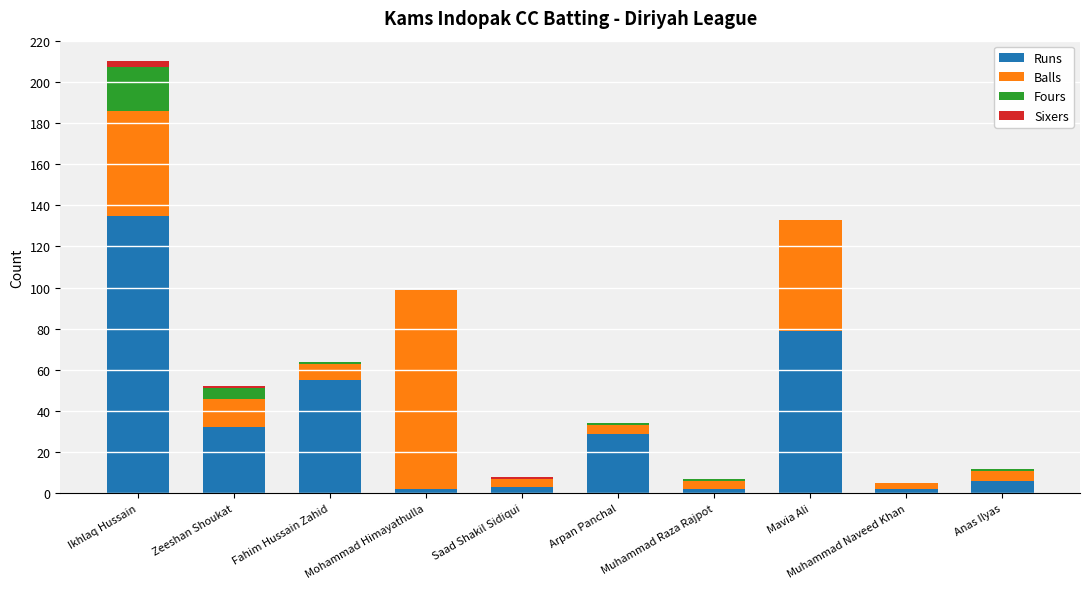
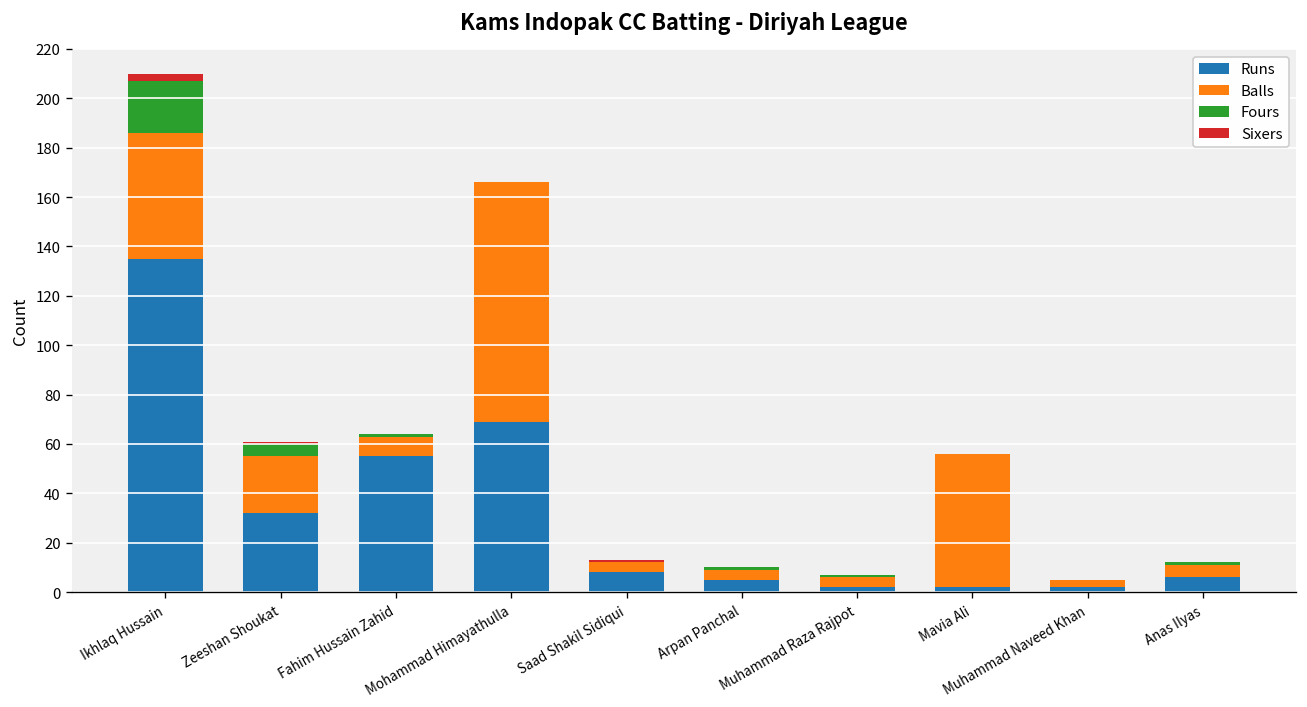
  {
    "Runs": {
      "Ikhlaq Hussain": 135,
      "Zeeshan Shoukat": 32,
      "Fahim Hussain Zahid": 55,
-     "Mohammad Himayathulla": 2,
-     "Saad Shakil Sidiqui": 3,
-     "Arpan Panchal": 29,
+     "Mohammad Himayathulla": 69,
+     "Saad Shakil Sidiqui": 8,
+     "Arpan Panchal": 5,
      "Muhammad Raza Rajpot": 2,
-     "Mavia Ali": 79,
+     "Mavia Ali": 2,
      "Muhammad Naveed Khan": 2,
      "Anas Ilyas": 6
    },
    "Balls": {
      "Ikhlaq Hussain": 51,
-     "Zeeshan Shoukat": 14,
+     "Zeeshan Shoukat": 23,
      "Fahim Hussain Zahid": 8,
      "Mohammad Himayathulla": 97,
      "Saad Shakil Sidiqui": 4,
      "Arpan Panchal": 4,
      "Muhammad Raza Rajpot": 4,
      "Mavia Ali": 54,
      "Muhammad Naveed Khan": 3,
      "Anas Ilyas": 5
    },
    "Fours": {
      "Ikhlaq Hussain": 21,
      "Zeeshan Shoukat": 5,
      "Mohammad Himayathulla": 0,
      "Saad Shakil Sidiqui": 0,
      "Mavia Ali": 0,
      "Muhammad Naveed Khan": 0
    },
    "Sixers": {
      "Ikhlaq Hussain": 3,
      "Fahim Hussain Zahid": 0,
      "Mohammad Himayathulla": 0,
      "Arpan Panchal": 0,
      "Muhammad Raza Rajpot": 0,
      "Mavia Ali": 0,
      "Muhammad Naveed Khan": 0,
      "Anas Ilyas": 0
    }
  }
